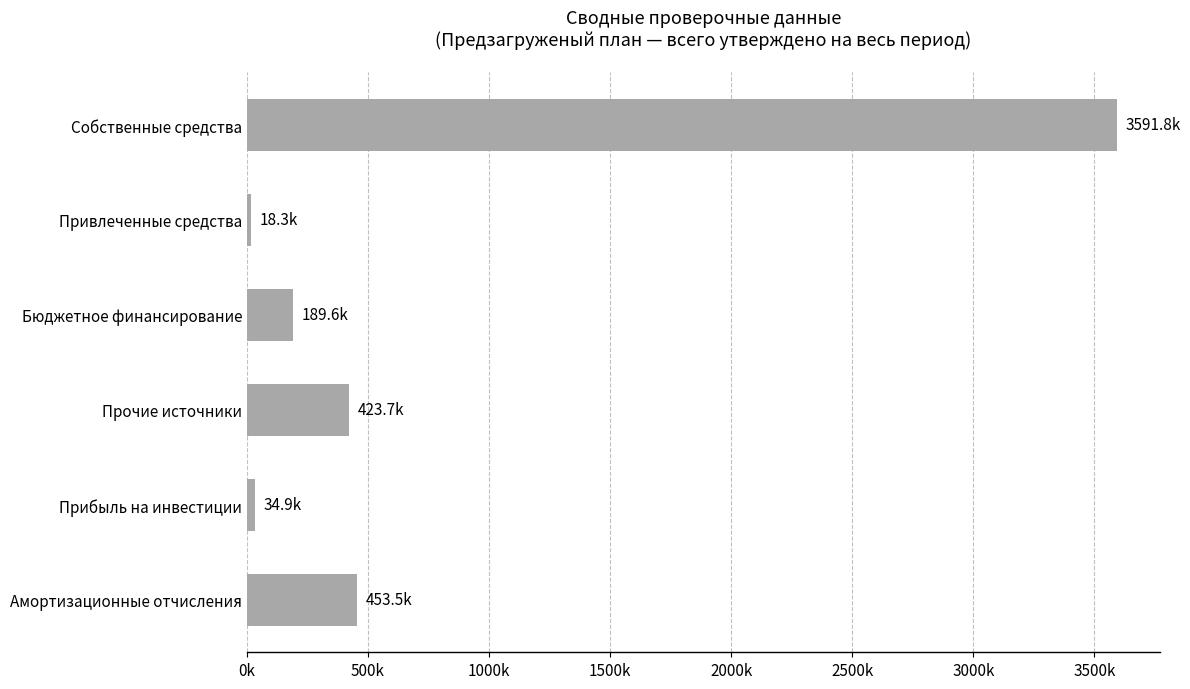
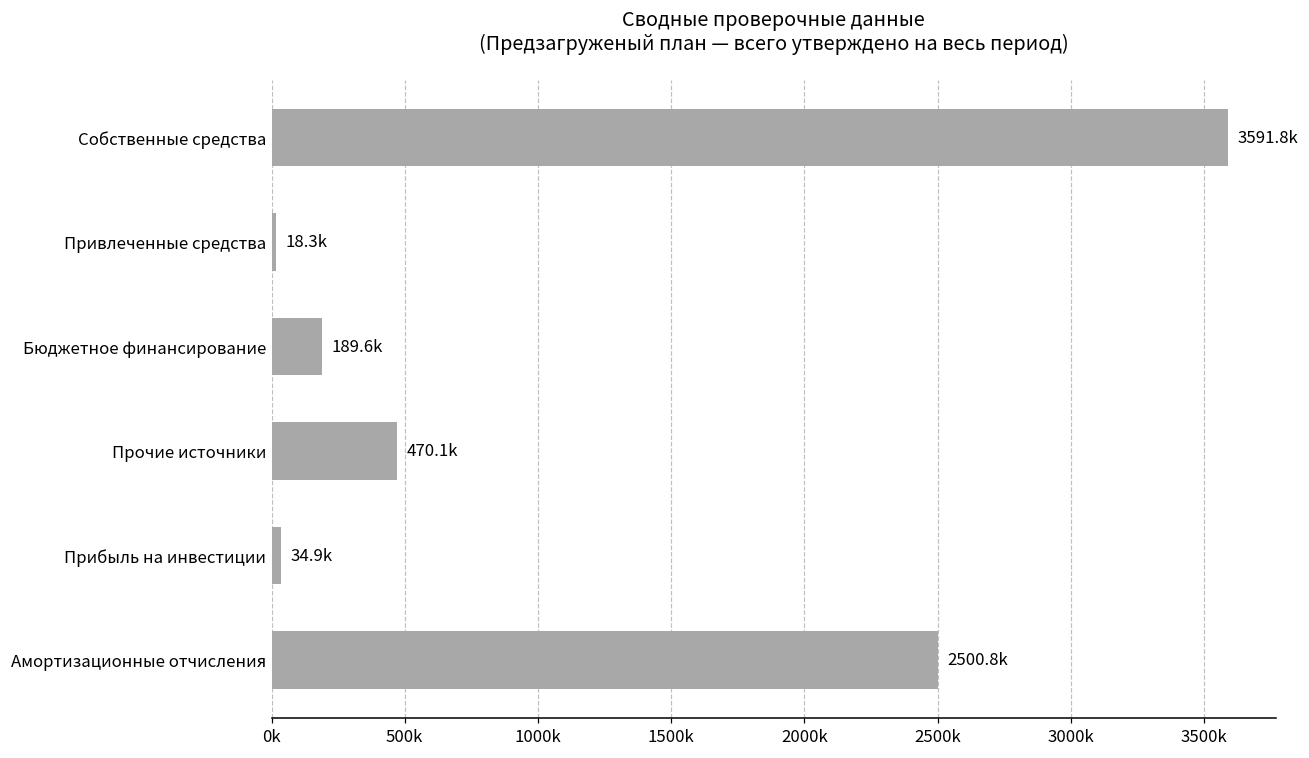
  {
    "Собственные средства": "3591.8k",
    "Привлеченные средства": "18.3k",
    "Бюджетное финансирование": "189.6k",
-   "Прочие источники": "423.7k",
+   "Прочие источники": "470.1k",
    "Прибыль на инвестиции": "34.9k",
-   "Амортизационные отчисления": "453.5k"
+   "Амортизационные отчисления": "2500.8k"
  }
